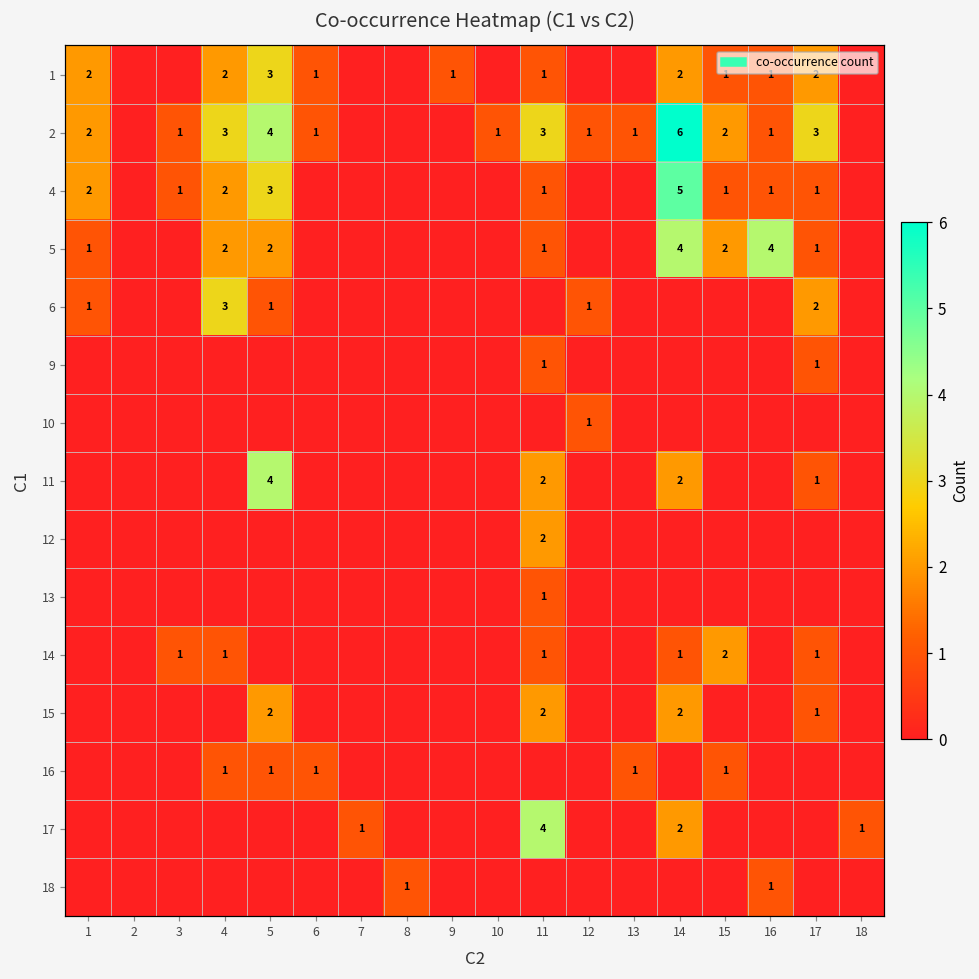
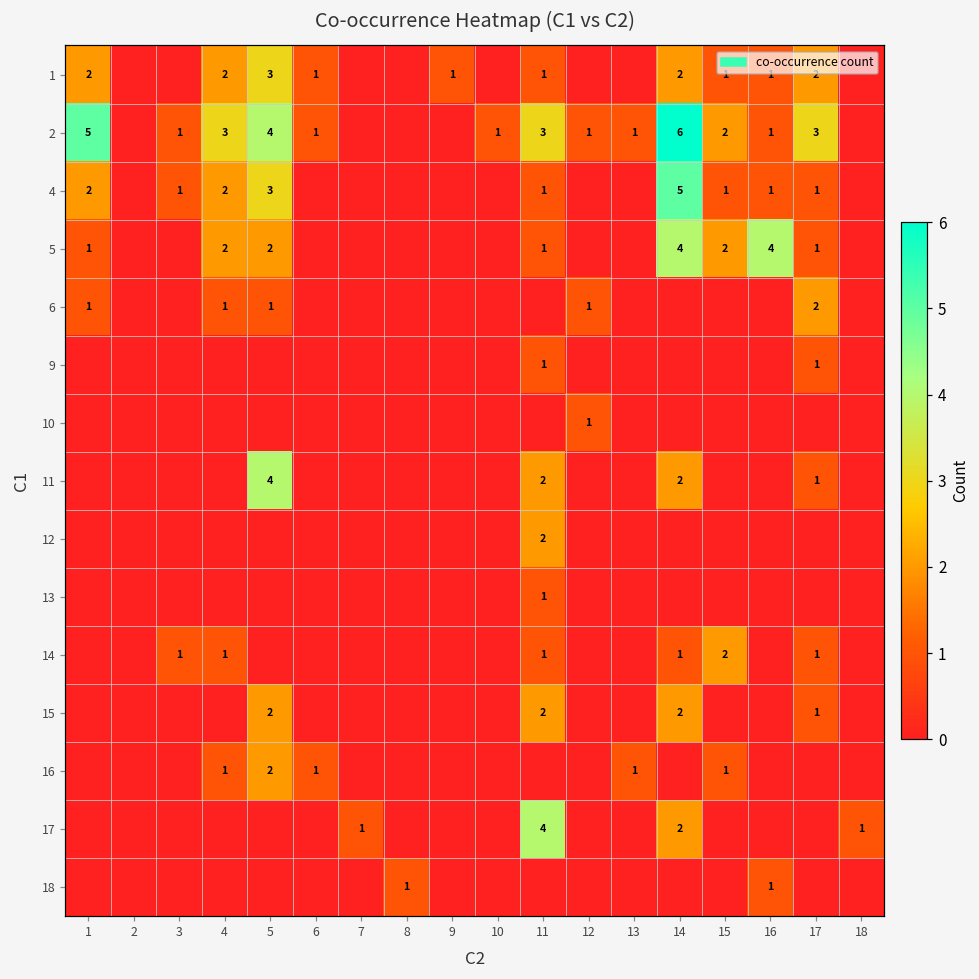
  {
    "1": {
      "1": 2,
      "4": 2,
      "5": 3,
      "6": 1,
      "9": 1,
      "11": 1,
      "14": 2
    },
    "2": {
-     "1": 2,
+     "1": 5,
      "3": 1,
      "4": 3,
      "5": 4,
      "6": 1,
      "10": 1,
      "11": 3,
      "12": 1,
      "13": 1,
      "14": 6,
      "15": 2,
      "16": 1,
      "17": 3
    },
    "4": {
      "1": 2,
      "3": 1,
      "4": 2,
      "5": 3,
      "11": 1,
      "14": 5,
      "15": 1,
      "16": 1,
      "17": 1
    },
    "5": {
      "1": 1,
      "4": 2,
      "5": 2,
      "11": 1,
      "14": 4,
      "15": 2,
      "16": 4,
      "17": 1
    },
    "6": {
      "1": 1,
-     "4": 3,
+     "4": 1,
      "5": 1,
      "12": 1,
      "17": 2
    },
    "9": {
      "11": 1,
      "17": 1
    },
    "10": {
      "12": 1
    },
    "11": {
      "5": 4,
      "11": 2,
      "14": 2,
      "17": 1
    },
    "12": {
      "11": 2
    },
    "13": {
      "11": 1
    },
    "14": {
      "3": 1,
      "4": 1,
      "11": 1,
      "14": 1,
      "15": 2,
      "17": 1
    },
    "15": {
      "5": 2,
      "11": 2,
      "14": 2,
      "17": 1
    },
    "16": {
      "4": 1,
-     "5": 1,
+     "5": 2,
      "6": 1,
      "13": 1,
      "15": 1
    },
    "17": {
      "7": 1,
      "11": 4,
      "14": 2,
      "18": 1
    },
    "18": {
      "8": 1,
      "16": 1
    }
  }
